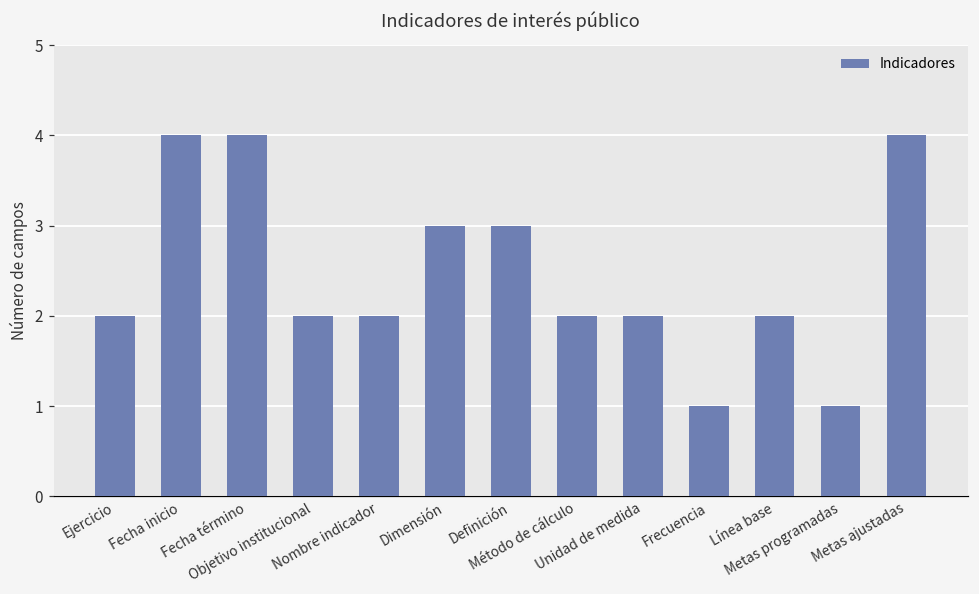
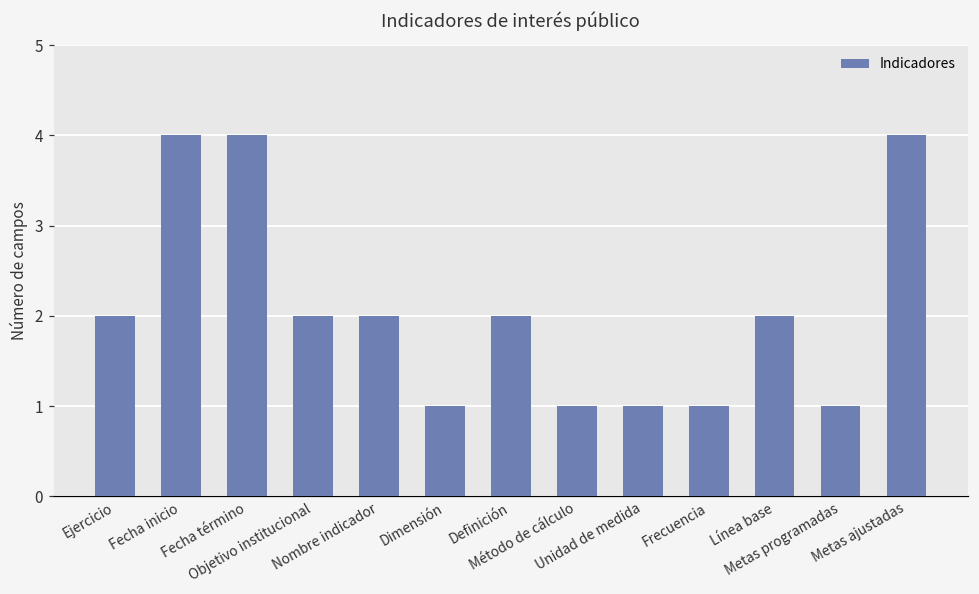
  {
    "Ejercicio": 2,
    "Fecha inicio": 4,
    "Fecha término": 4,
    "Objetivo institucional": 2,
    "Nombre indicador": 2,
-   "Dimensión": 3,
-   "Definición": 3,
-   "Método de cálculo": 2,
-   "Unidad de medida": 2,
+   "Dimensión": 1,
+   "Definición": 2,
+   "Método de cálculo": 1,
+   "Unidad de medida": 1,
    "Frecuencia": 1,
    "Línea base": 2,
    "Metas programadas": 1,
    "Metas ajustadas": 4
  }
